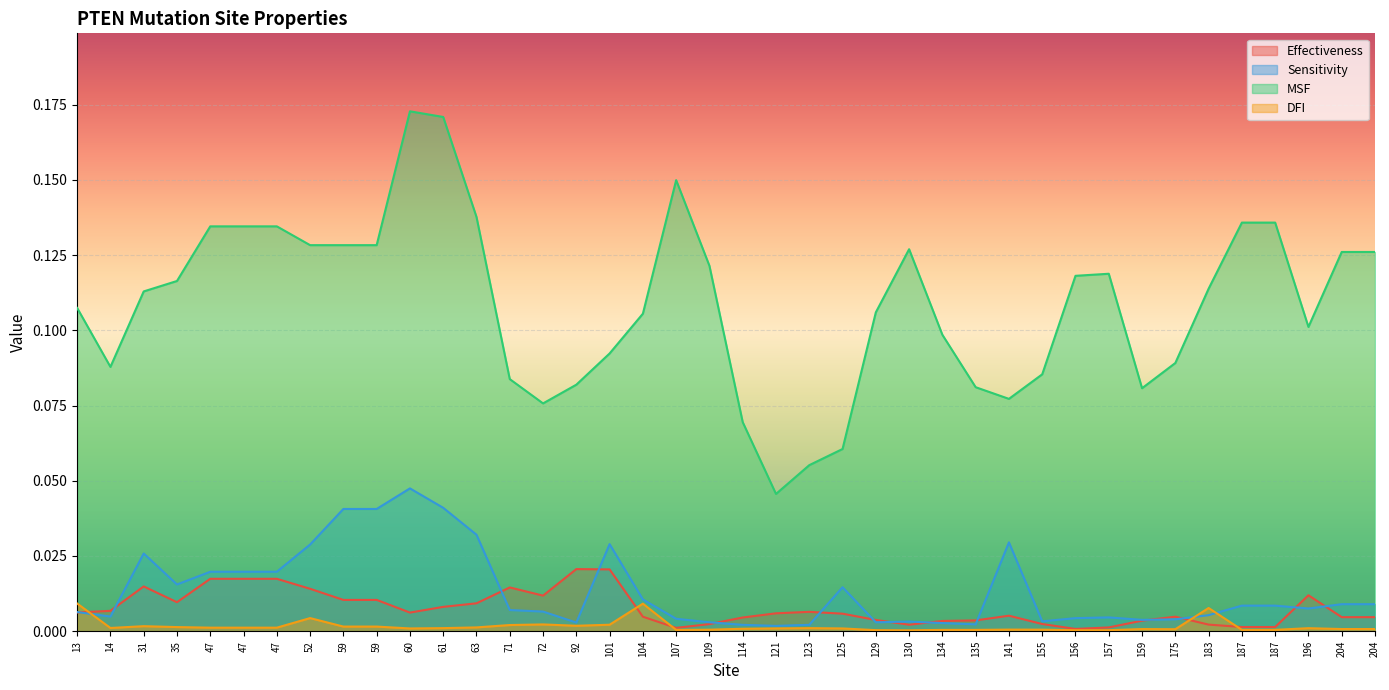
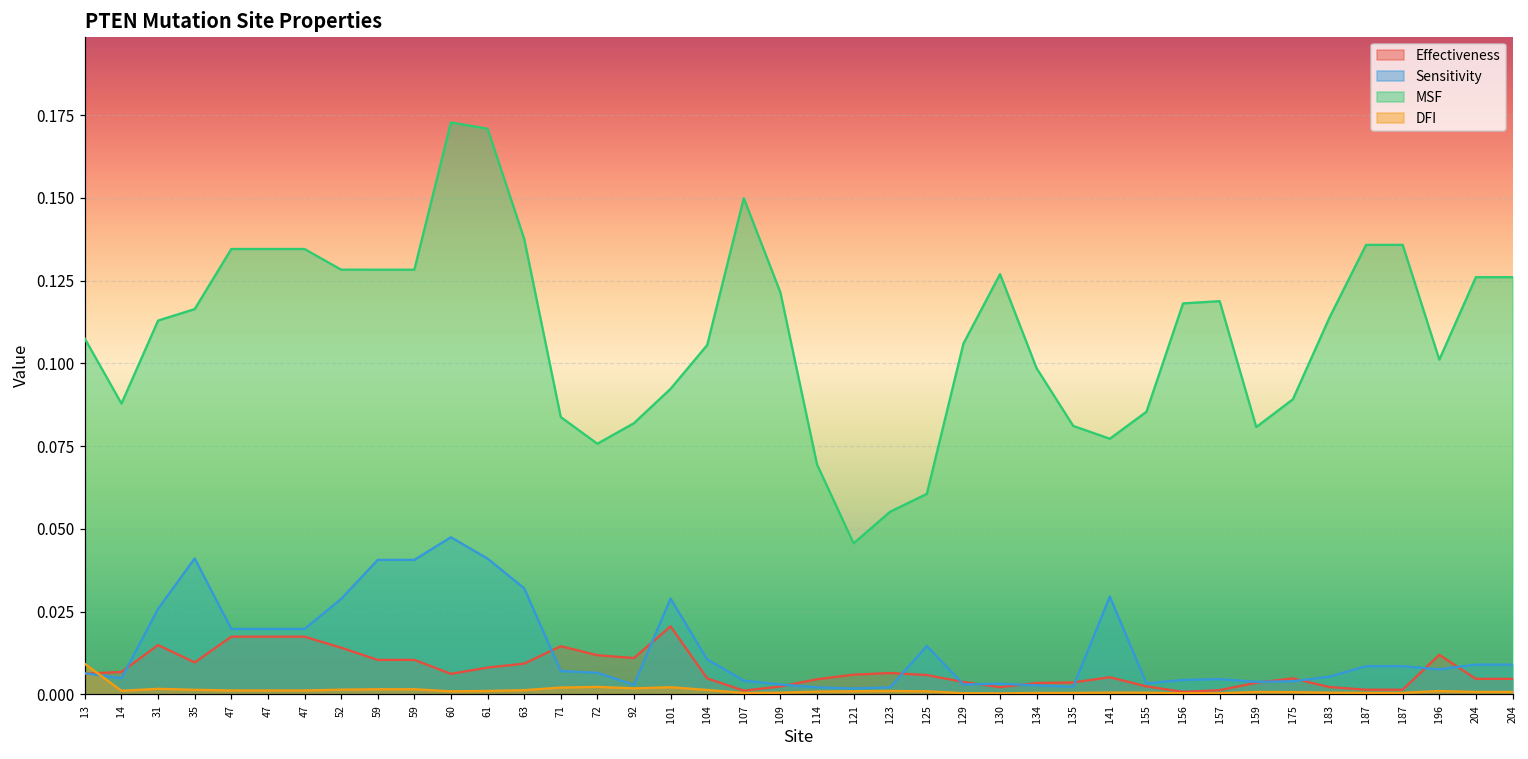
  {
    "Effectiveness": {
      "14": 0.007,
      "31": 0.015,
      "35": 0.010,
      "52": 0.014,
      "60": 0.006,
      "61": 0.008,
      "63": 0.009,
      "71": 0.015,
      "72": 0.012,
-     "92": 0.021,
+     "92": 0.011,
      "101": 0.021,
      "104": 0.005,
      "114": 0.005,
      "121": 0.006,
      "123": 0.006,
      "125": 0.006,
      "130": 0.002,
      "135": 0.004,
      "141": 0.005,
      "155": 0.002,
      "157": 0.001,
      "175": 0.005,
      "183": 0.002,
      "196": 0.012
    },
    "Sensitivity": {
      "14": 0.005,
      "31": 0.026,
-     "35": 0.016,
+     "35": 0.041,
      "52": 0.029,
      "60": 0.047,
      "61": 0.041,
      "63": 0.032,
      "71": 0.007,
      "72": 0.007,
      "92": 0.003,
      "101": 0.029,
      "104": 0.011,
      "107": 0.004,
      "114": 0.002,
      "123": 0.002,
      "125": 0.015,
      "130": 0.003,
      "135": 0.002,
      "141": 0.030,
      "155": 0.003,
      "156": 0.004,
      "157": 0.005,
      "175": 0.004,
      "183": 0.005,
      "196": 0.008
    },
    "MSF": {
      "13": 0.107,
      "14": 0.088,
      "31": 0.113,
      "35": 0.116,
      "52": 0.128,
      "60": 0.173,
      "61": 0.171,
      "63": 0.138,
      "71": 0.084,
      "72": 0.076,
      "92": 0.082,
      "101": 0.092,
      "104": 0.106,
      "107": 0.150,
      "109": 0.121,
      "114": 0.069,
      "121": 0.046,
      "123": 0.055,
      "125": 0.061,
      "129": 0.106,
      "130": 0.127,
      "134": 0.099,
      "135": 0.081,
      "141": 0.077,
      "155": 0.085,
      "156": 0.118,
      "157": 0.119,
      "159": 0.081,
      "175": 0.089,
      "183": 0.114,
      "196": 0.101
    },
    "DFI": {
      "13": 0.009,
      "14": 0.001,
      "31": 0.002,
      "35": 0.001,
-     "52": 0.004,
+     "52": 0.001,
      "60": 0.001,
      "61": 0.001,
      "63": 0.001,
      "71": 0.002,
      "72": 0.002,
      "92": 0.002,
      "101": 0.002,
-     "104": 0.009,
+     "104": 0.001,
      "109": 0.001,
      "114": 0.001,
      "123": 0.001,
      "125": 0.001,
      "129": 0.000,
      "130": 0.000,
      "134": 0.000,
      "135": 0.000,
      "141": 0.001,
      "155": 0.001,
      "157": 0.000,
      "159": 0.001,
      "175": 0.001,
-     "183": 0.008,
+     "183": 0.001,
      "196": 0.001
    }
  }
